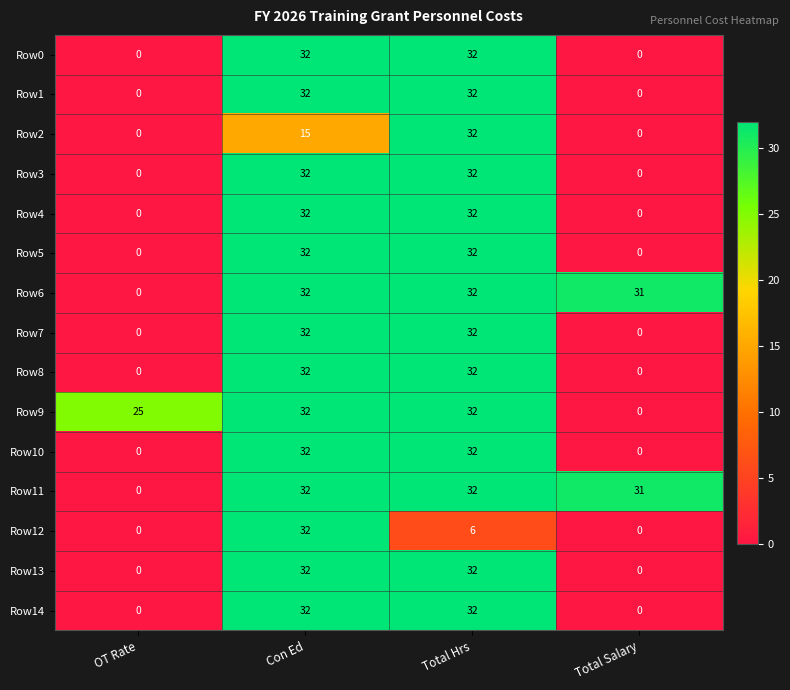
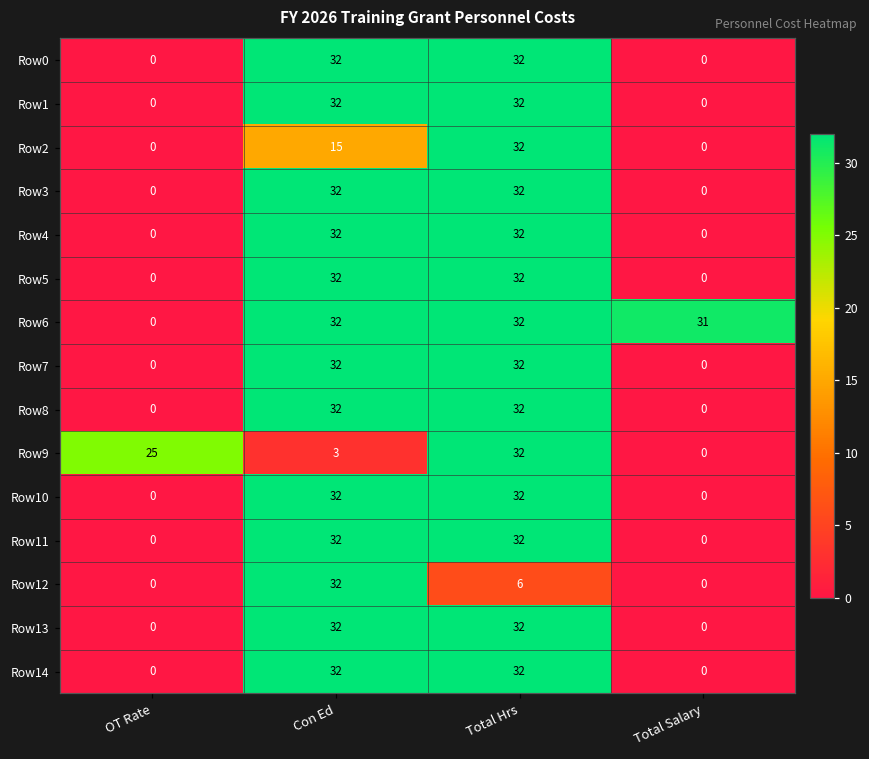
  {
    "Row0": {
      "OT Rate": 0,
      "Con Ed": 32,
      "Total Hrs": 32,
      "Total Salary": 0
    },
    "Row1": {
      "OT Rate": 0,
      "Con Ed": 32,
      "Total Hrs": 32,
      "Total Salary": 0
    },
    "Row2": {
      "OT Rate": 0,
      "Con Ed": 15,
      "Total Hrs": 32,
      "Total Salary": 0
    },
    "Row3": {
      "OT Rate": 0,
      "Con Ed": 32,
      "Total Hrs": 32,
      "Total Salary": 0
    },
    "Row4": {
      "OT Rate": 0,
      "Con Ed": 32,
      "Total Hrs": 32,
      "Total Salary": 0
    },
    "Row5": {
      "OT Rate": 0,
      "Con Ed": 32,
      "Total Hrs": 32,
      "Total Salary": 0
    },
    "Row6": {
      "OT Rate": 0,
      "Con Ed": 32,
      "Total Hrs": 32,
      "Total Salary": 31
    },
    "Row7": {
      "OT Rate": 0,
      "Con Ed": 32,
      "Total Hrs": 32,
      "Total Salary": 0
    },
    "Row8": {
      "OT Rate": 0,
      "Con Ed": 32,
      "Total Hrs": 32,
      "Total Salary": 0
    },
    "Row9": {
      "OT Rate": 25,
-     "Con Ed": 32,
+     "Con Ed": 3,
      "Total Hrs": 32,
      "Total Salary": 0
    },
    "Row10": {
      "OT Rate": 0,
      "Con Ed": 32,
      "Total Hrs": 32,
      "Total Salary": 0
    },
    "Row11": {
      "OT Rate": 0,
      "Con Ed": 32,
      "Total Hrs": 32,
-     "Total Salary": 31
+     "Total Salary": 0
    },
    "Row12": {
      "OT Rate": 0,
      "Con Ed": 32,
      "Total Hrs": 6,
      "Total Salary": 0
    },
    "Row13": {
      "OT Rate": 0,
      "Con Ed": 32,
      "Total Hrs": 32,
      "Total Salary": 0
    },
    "Row14": {
      "OT Rate": 0,
      "Con Ed": 32,
      "Total Hrs": 32,
      "Total Salary": 0
    }
  }
